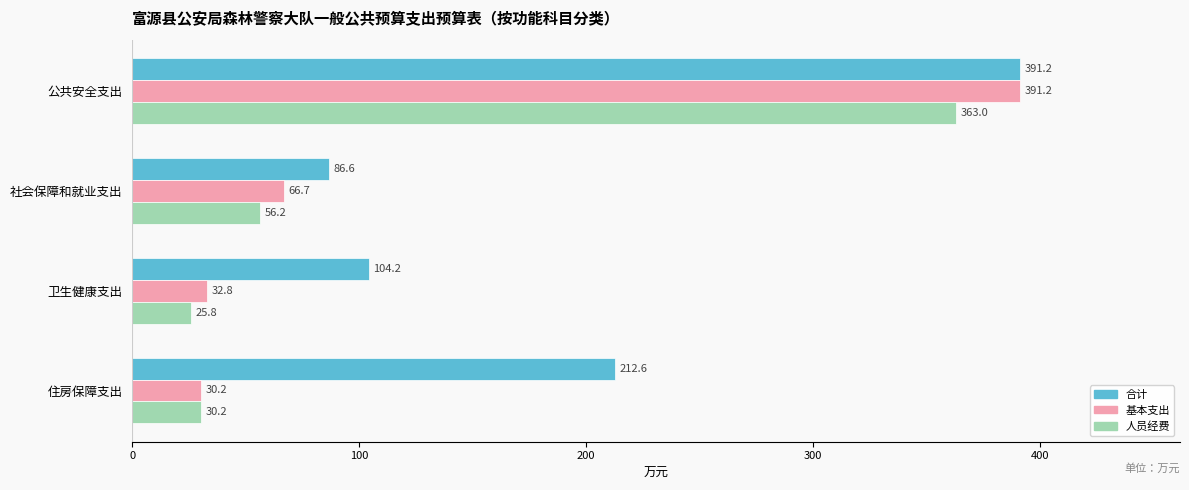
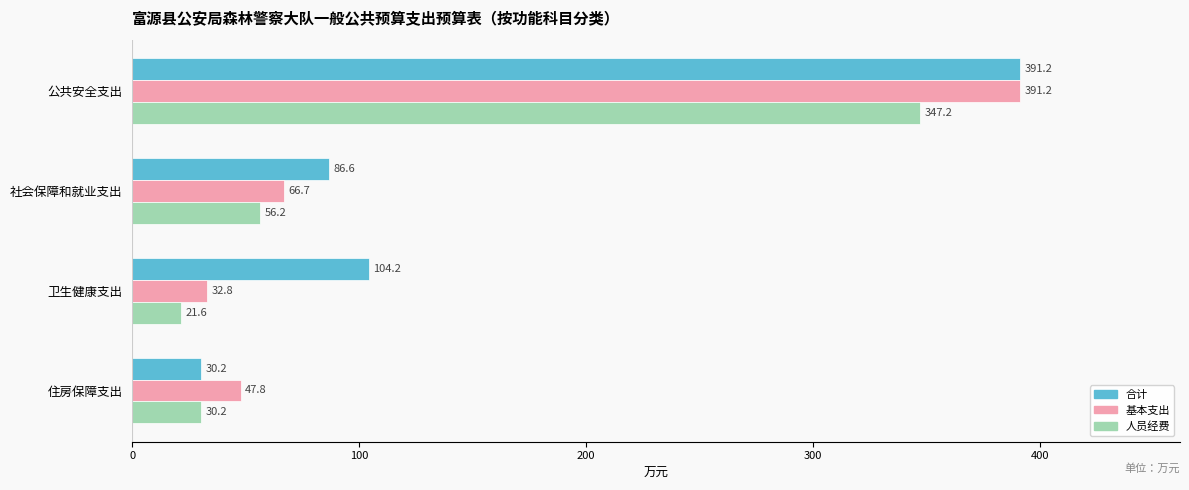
  {
    "合计": {
      "公共安全支出": 391.2,
      "社会保障和就业支出": 86.6,
      "卫生健康支出": 104.2,
-     "住房保障支出": 212.6
+     "住房保障支出": 30.2
    },
    "基本支出": {
      "公共安全支出": 391.2,
      "社会保障和就业支出": 66.7,
      "卫生健康支出": 32.8,
-     "住房保障支出": 30.2
+     "住房保障支出": 47.8
    },
    "人员经费": {
-     "公共安全支出": 363.0,
+     "公共安全支出": 347.2,
      "社会保障和就业支出": 56.2,
-     "卫生健康支出": 25.8,
+     "卫生健康支出": 21.6,
      "住房保障支出": 30.2
    }
  }
